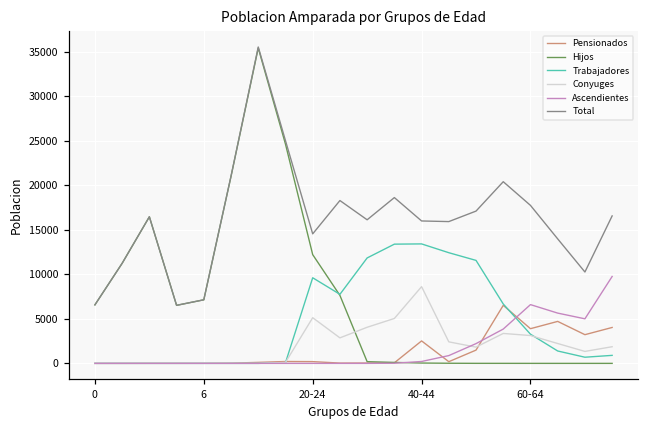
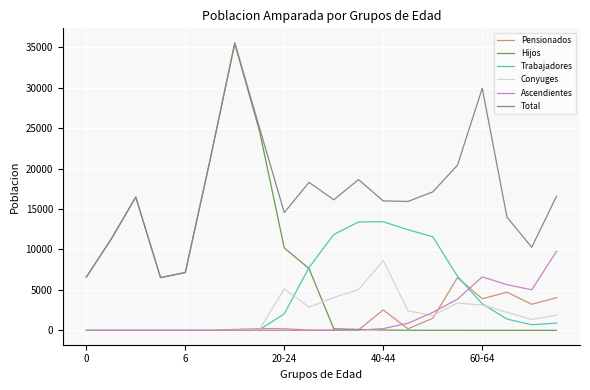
  {
    "Pensionados": {
      "40-44": 3000,
      "60-64": 4000
    },
    "Hijos": {
-     "20-24": 12000,
+     "20-24": 10000,
      "60-64": 0
    },
    "Trabajadores": {
-     "20-24": 10000,
+     "20-24": 2000,
      "40-44": 13000
    },
    "Conyuges": {
      "20-24": 5000,
      "40-44": 9000
    },
    "Ascendientes": {
      "60-64": 7000
    },
    "Total": {
      "20-24": 15000,
      "40-44": 16000,
-     "60-64": 18000
+     "60-64": 30000
    }
  }
